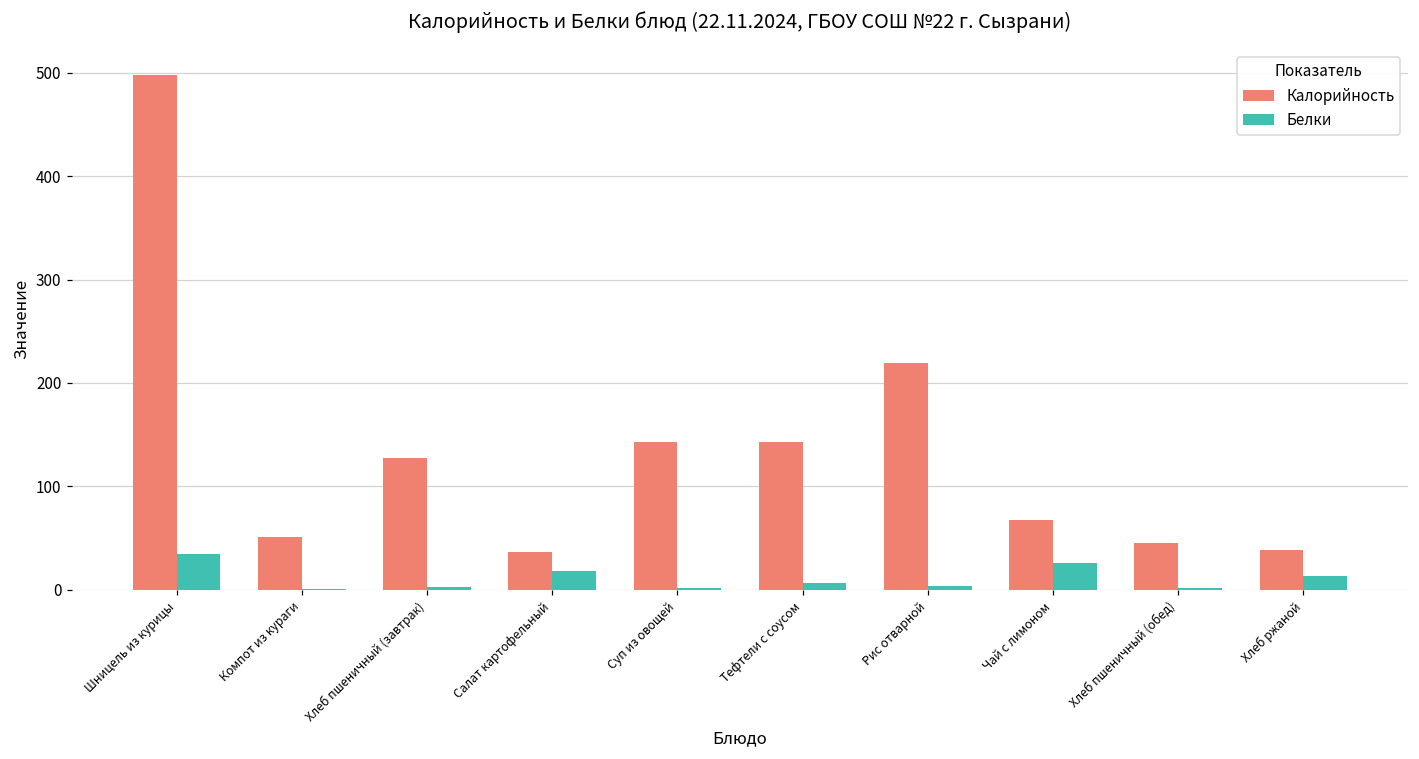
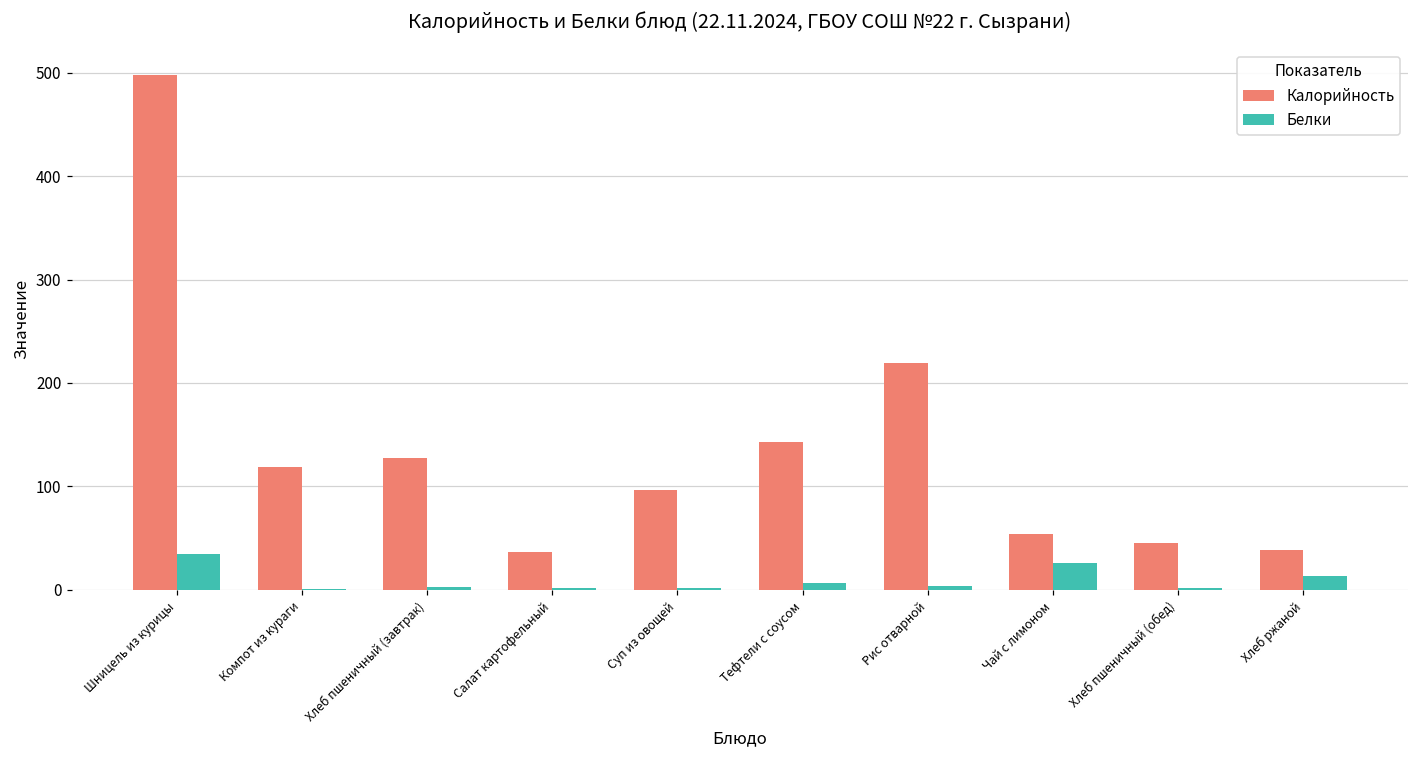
  {
    "Калорийность": {
      "Шницель из курицы": 500,
-     "Компот из кураги": 50,
+     "Компот из кураги": 120,
      "Хлеб пшеничный (завтрак)": 130,
      "Салат картофельный": 40,
-     "Суп из овощей": 140,
+     "Суп из овощей": 100,
      "Тефтели с соусом": 140,
      "Рис отварной": 220,
-     "Чай с лимоном": 70,
+     "Чай с лимоном": 50,
      "Хлеб пшеничный (обед)": 50,
      "Хлеб ржаной": 40
    },
    "Белки": {
      "Шницель из курицы": 30,
      "Хлеб пшеничный (завтрак)": 0,
-     "Салат картофельный": 20,
+     "Салат картофельный": 0,
      "Тефтели с соусом": 10,
      "Рис отварной": 0,
      "Чай с лимоном": 30,
      "Хлеб ржаной": 10
    }
  }
